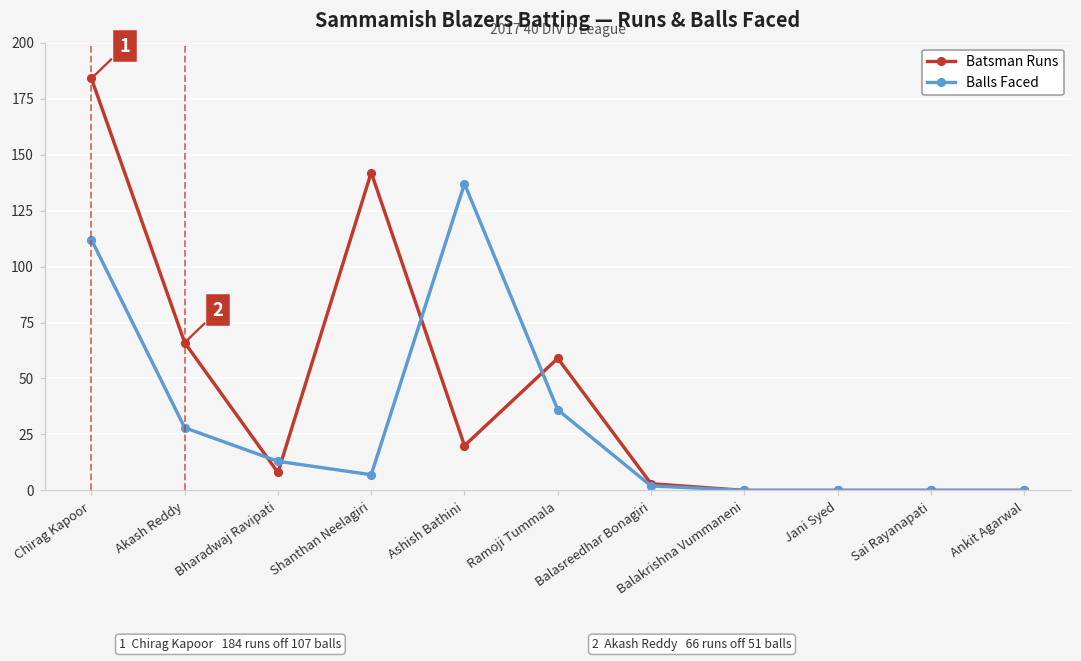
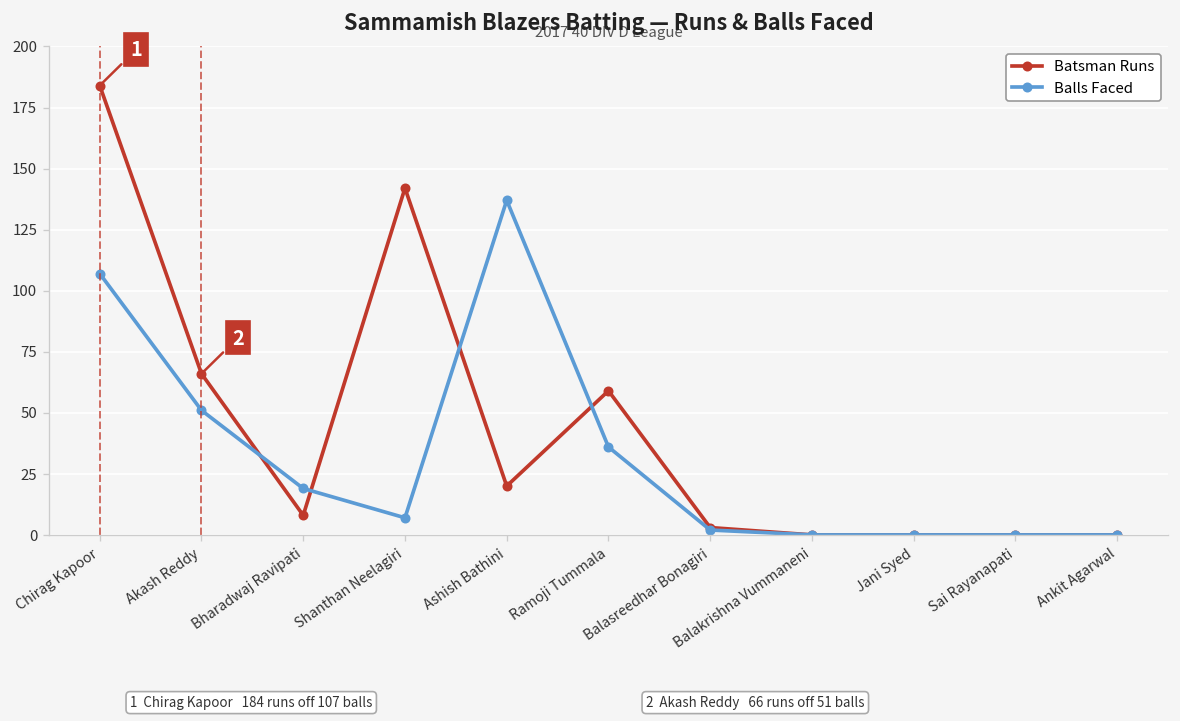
  {
    "Batsman Runs": {
      "Chirag Kapoor": 184,
      "Akash Reddy": 66,
      "Bharadwaj Ravipati": 8,
      "Shanthan Neelagiri": 142,
      "Ashish Bathini": 20,
      "Ramoji Tummala": 59
    },
    "Balls Faced": {
-     "Chirag Kapoor": 112,
-     "Akash Reddy": 28,
-     "Bharadwaj Ravipati": 13,
+     "Chirag Kapoor": 107,
+     "Akash Reddy": 51,
+     "Bharadwaj Ravipati": 19,
      "Shanthan Neelagiri": 7,
      "Ashish Bathini": 137,
      "Ramoji Tummala": 36
    }
  }
